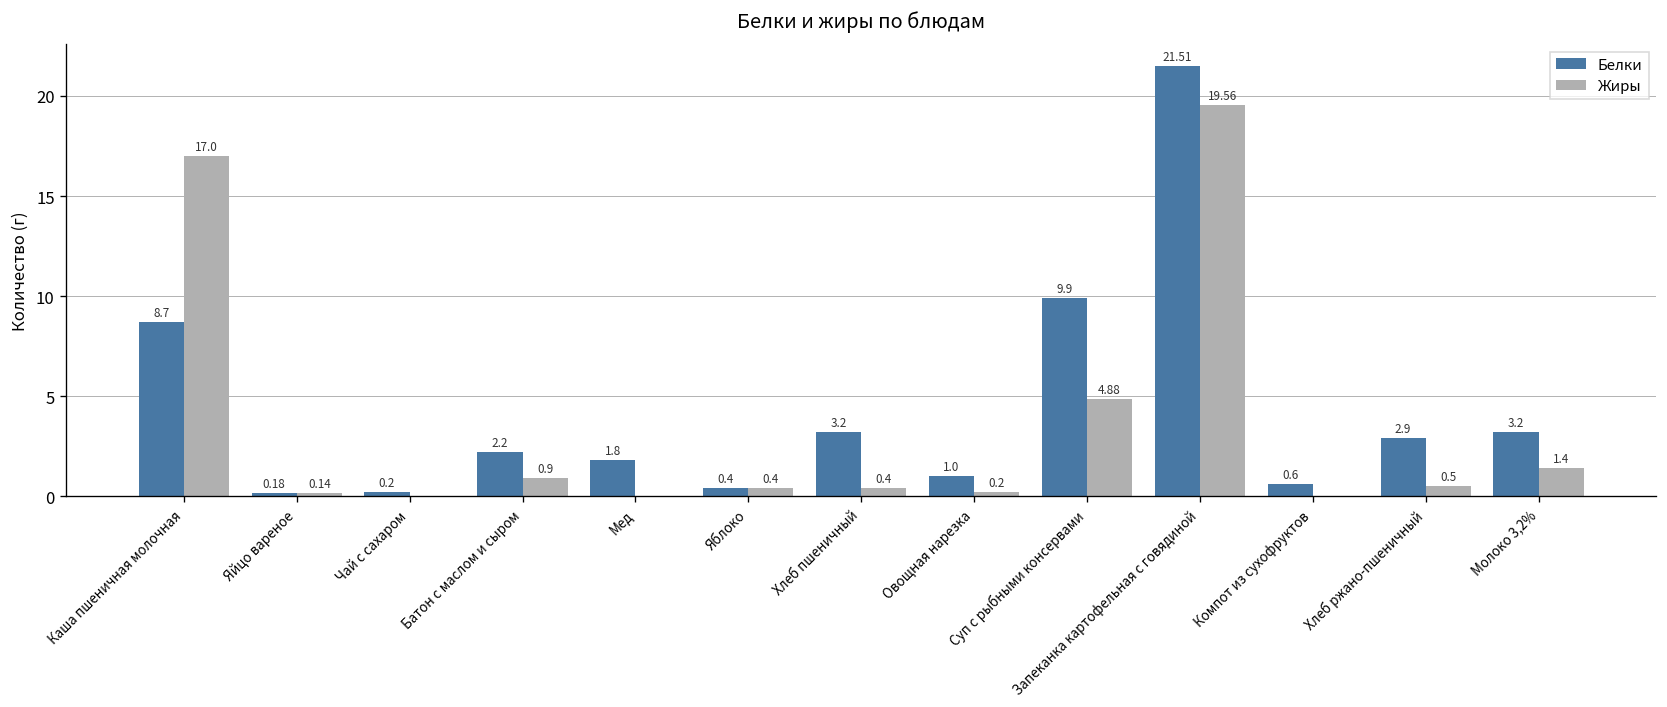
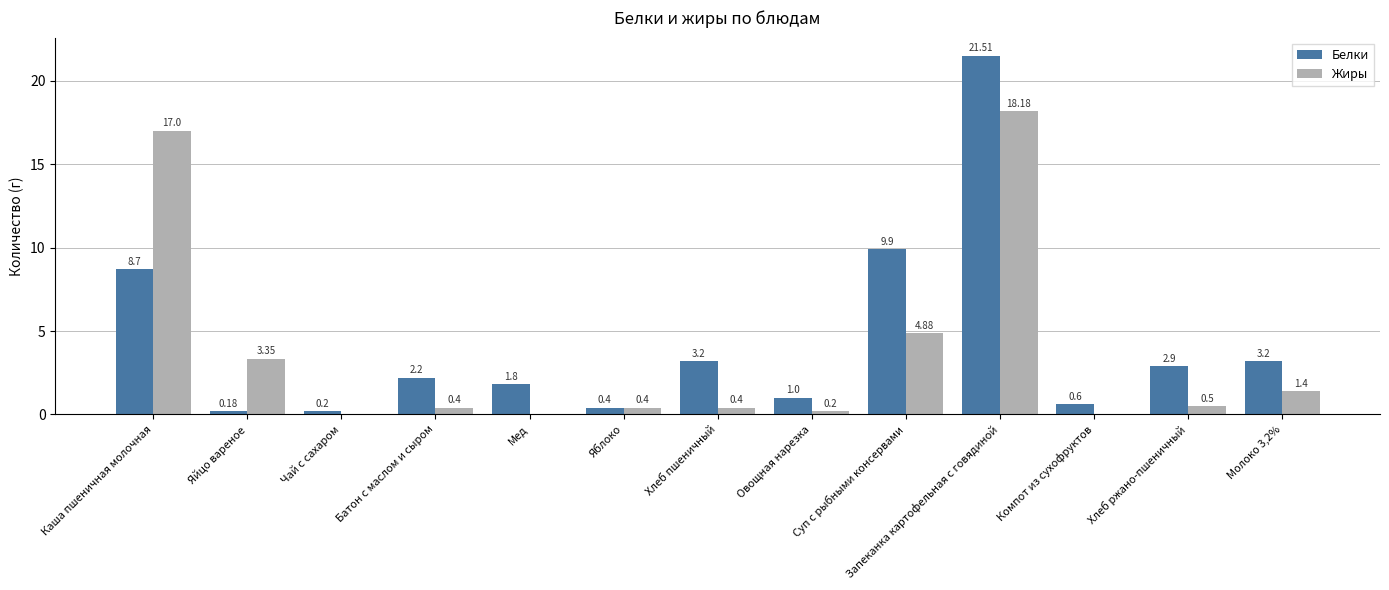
  {
    "Белки": {
      "Каша пшеничная молочная": 8.7,
      "Яйцо вареное": 0.18,
      "Чай с сахаром": 0.2,
      "Батон с маслом и сыром": 2.2,
      "Мед": 1.8,
      "Яблоко": 0.4,
      "Хлеб пшеничный": 3.2,
      "Овощная нарезка": 1.0,
      "Суп с рыбными консервами": 9.9,
      "Запеканка картофельная с говядиной": 21.51,
      "Компот из сухофруктов": 0.6,
      "Хлеб ржано-пшеничный": 2.9,
      "Молоко 3,2%": 3.2
    },
    "Жиры": {
      "Каша пшеничная молочная": 17.0,
-     "Яйцо вареное": 0.14,
-     "Батон с маслом и сыром": 0.9,
+     "Яйцо вареное": 3.35,
+     "Батон с маслом и сыром": 0.4,
      "Яблоко": 0.4,
      "Хлеб пшеничный": 0.4,
      "Овощная нарезка": 0.2,
      "Суп с рыбными консервами": 4.88,
-     "Запеканка картофельная с говядиной": 19.56,
+     "Запеканка картофельная с говядиной": 18.18,
      "Хлеб ржано-пшеничный": 0.5,
      "Молоко 3,2%": 1.4
    }
  }
